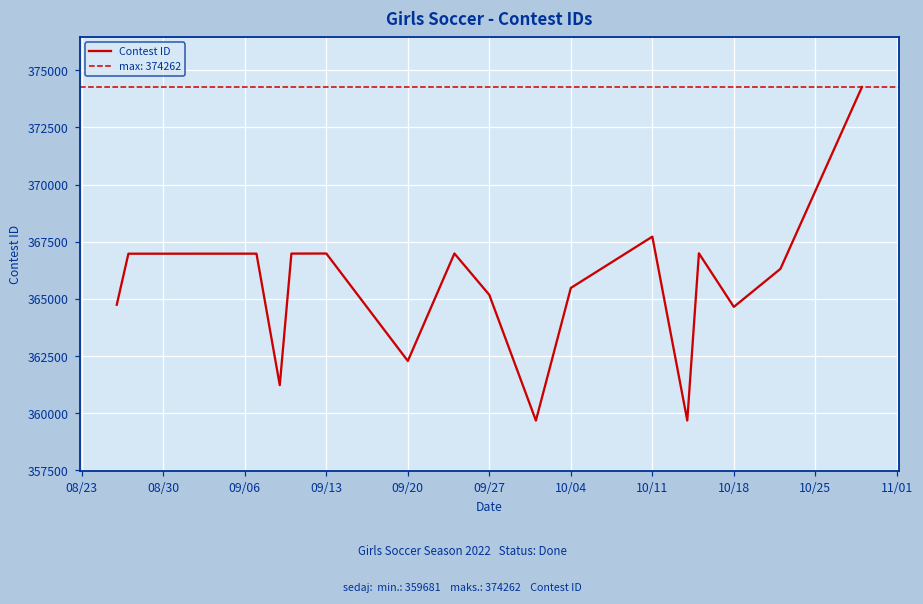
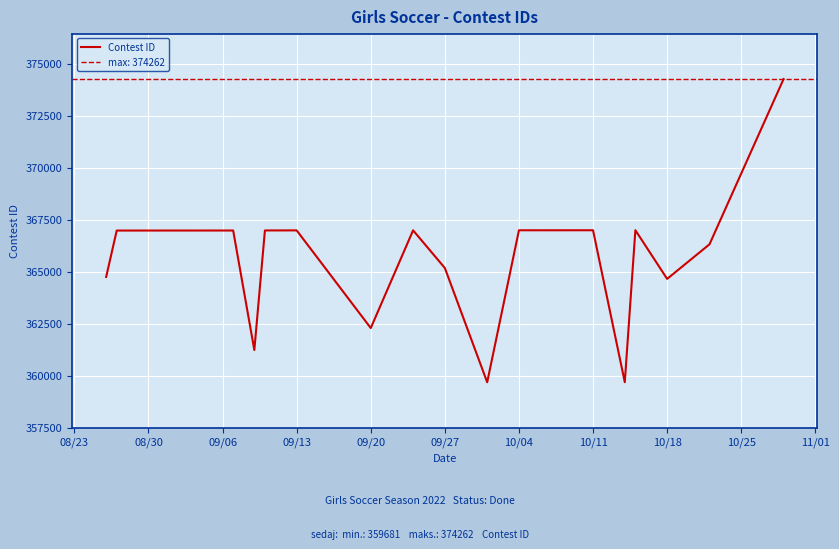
  {
    "09/13": 367000,
    "09/20": 362300,
    "09/27": 365200,
-   "10/04": 365500,
-   "10/11": 367700,
+   "10/04": 367000,
+   "10/11": 367000,
    "10/18": 364700
  }
